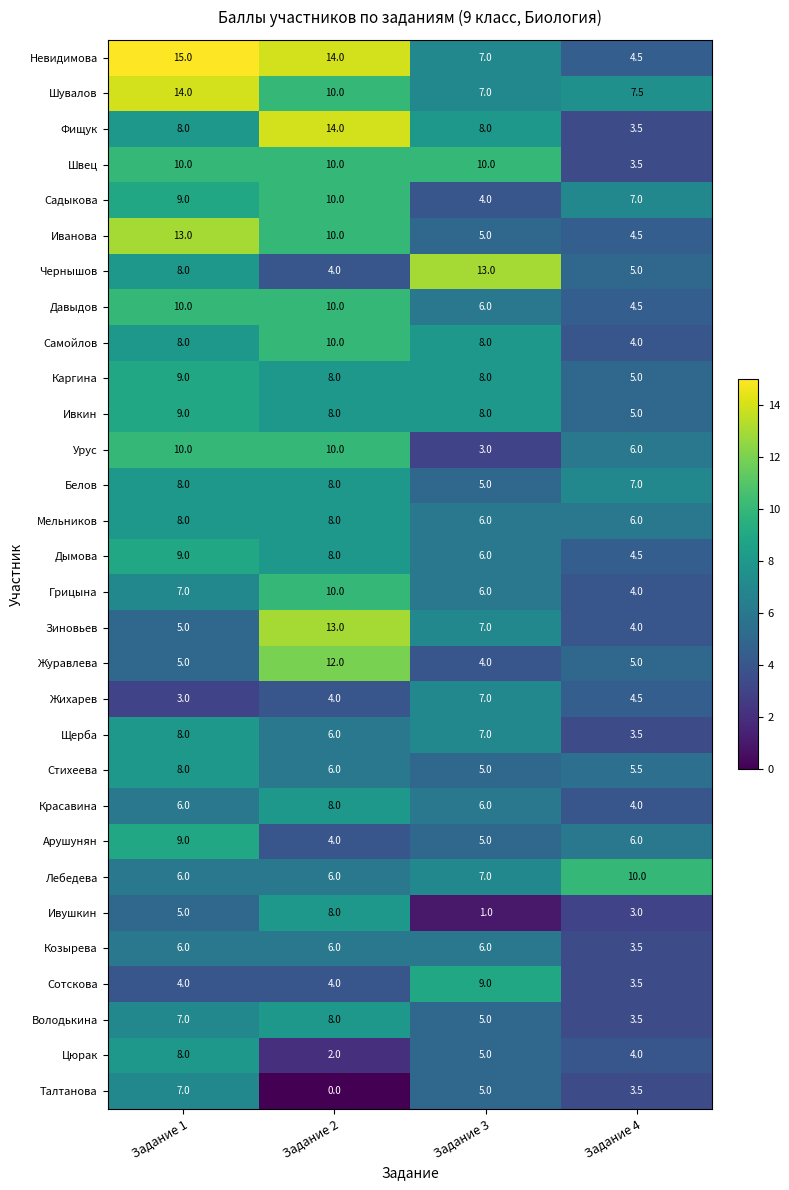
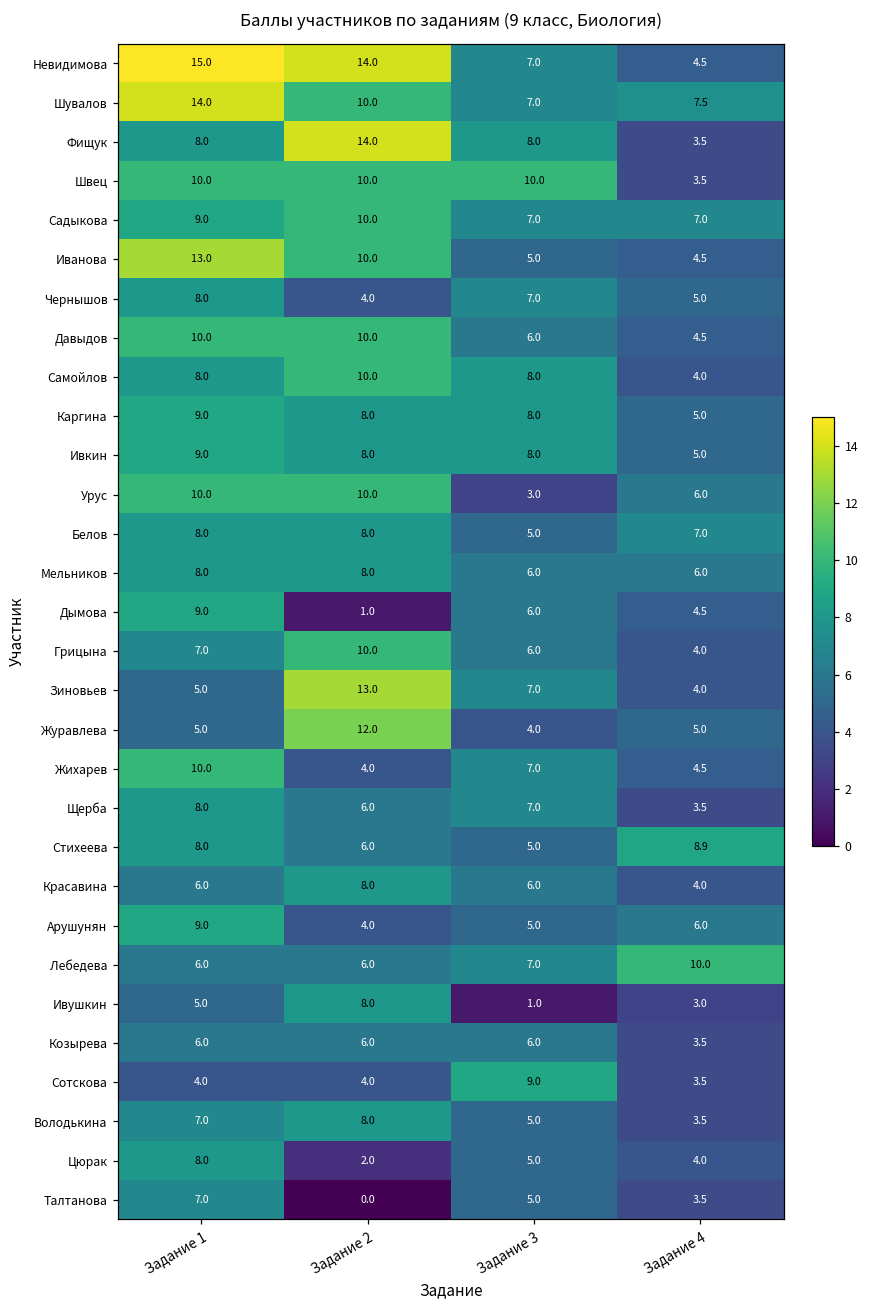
  {
    "Невидимова": {
      "Задание 1": 15.0,
      "Задание 2": 14.0,
      "Задание 3": 7.0,
      "Задание 4": 4.5
    },
    "Шувалов": {
      "Задание 1": 14.0,
      "Задание 2": 10.0,
      "Задание 3": 7.0,
      "Задание 4": 7.5
    },
    "Фищук": {
      "Задание 1": 8.0,
      "Задание 2": 14.0,
      "Задание 3": 8.0,
      "Задание 4": 3.5
    },
    "Швец": {
      "Задание 1": 10.0,
      "Задание 2": 10.0,
      "Задание 3": 10.0,
      "Задание 4": 3.5
    },
    "Садыкова": {
      "Задание 1": 9.0,
      "Задание 2": 10.0,
-     "Задание 3": 4.0,
+     "Задание 3": 7.0,
      "Задание 4": 7.0
    },
    "Иванова": {
      "Задание 1": 13.0,
      "Задание 2": 10.0,
      "Задание 3": 5.0,
      "Задание 4": 4.5
    },
    "Чернышов": {
      "Задание 1": 8.0,
      "Задание 2": 4.0,
-     "Задание 3": 13.0,
+     "Задание 3": 7.0,
      "Задание 4": 5.0
    },
    "Давыдов": {
      "Задание 1": 10.0,
      "Задание 2": 10.0,
      "Задание 3": 6.0,
      "Задание 4": 4.5
    },
    "Самойлов": {
      "Задание 1": 8.0,
      "Задание 2": 10.0,
      "Задание 3": 8.0,
      "Задание 4": 4.0
    },
    "Каргина": {
      "Задание 1": 9.0,
      "Задание 2": 8.0,
      "Задание 3": 8.0,
      "Задание 4": 5.0
    },
    "Ивкин": {
      "Задание 1": 9.0,
      "Задание 2": 8.0,
      "Задание 3": 8.0,
      "Задание 4": 5.0
    },
    "Урус": {
      "Задание 1": 10.0,
      "Задание 2": 10.0,
      "Задание 3": 3.0,
      "Задание 4": 6.0
    },
    "Белов": {
      "Задание 1": 8.0,
      "Задание 2": 8.0,
      "Задание 3": 5.0,
      "Задание 4": 7.0
    },
    "Мельников": {
      "Задание 1": 8.0,
      "Задание 2": 8.0,
      "Задание 3": 6.0,
      "Задание 4": 6.0
    },
    "Дымова": {
      "Задание 1": 9.0,
-     "Задание 2": 8.0,
+     "Задание 2": 1.0,
      "Задание 3": 6.0,
      "Задание 4": 4.5
    },
    "Грицына": {
      "Задание 1": 7.0,
      "Задание 2": 10.0,
      "Задание 3": 6.0,
      "Задание 4": 4.0
    },
    "Зиновьев": {
      "Задание 1": 5.0,
      "Задание 2": 13.0,
      "Задание 3": 7.0,
      "Задание 4": 4.0
    },
    "Журавлева": {
      "Задание 1": 5.0,
      "Задание 2": 12.0,
      "Задание 3": 4.0,
      "Задание 4": 5.0
    },
    "Жихарев": {
-     "Задание 1": 3.0,
+     "Задание 1": 10.0,
      "Задание 2": 4.0,
      "Задание 3": 7.0,
      "Задание 4": 4.5
    },
    "Щерба": {
      "Задание 1": 8.0,
      "Задание 2": 6.0,
      "Задание 3": 7.0,
      "Задание 4": 3.5
    },
    "Стихеева": {
      "Задание 1": 8.0,
      "Задание 2": 6.0,
      "Задание 3": 5.0,
-     "Задание 4": 5.5
+     "Задание 4": 8.9
    },
    "Красавина": {
      "Задание 1": 6.0,
      "Задание 2": 8.0,
      "Задание 3": 6.0,
      "Задание 4": 4.0
    },
    "Арушунян": {
      "Задание 1": 9.0,
      "Задание 2": 4.0,
      "Задание 3": 5.0,
      "Задание 4": 6.0
    },
    "Лебедева": {
      "Задание 1": 6.0,
      "Задание 2": 6.0,
      "Задание 3": 7.0,
      "Задание 4": 10.0
    },
    "Ивушкин": {
      "Задание 1": 5.0,
      "Задание 2": 8.0,
      "Задание 3": 1.0,
      "Задание 4": 3.0
    },
    "Козырева": {
      "Задание 1": 6.0,
      "Задание 2": 6.0,
      "Задание 3": 6.0,
      "Задание 4": 3.5
    },
    "Сотскова": {
      "Задание 1": 4.0,
      "Задание 2": 4.0,
      "Задание 3": 9.0,
      "Задание 4": 3.5
    },
    "Володькина": {
      "Задание 1": 7.0,
      "Задание 2": 8.0,
      "Задание 3": 5.0,
      "Задание 4": 3.5
    },
    "Цюрак": {
      "Задание 1": 8.0,
      "Задание 2": 2.0,
      "Задание 3": 5.0,
      "Задание 4": 4.0
    },
    "Талтанова": {
      "Задание 1": 7.0,
      "Задание 2": 0.0,
      "Задание 3": 5.0,
      "Задание 4": 3.5
    }
  }
